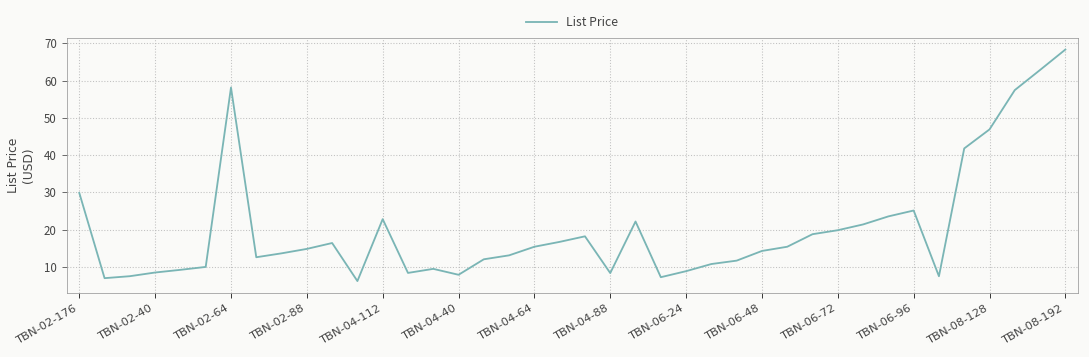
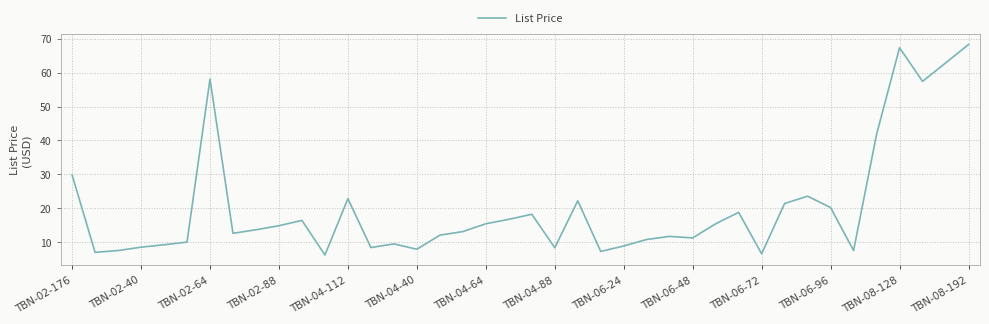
  {
    "TBN-02-176": 30,
    "TBN-02-40": 8,
    "TBN-02-64": 58,
    "TBN-02-88": 15,
    "TBN-04-112": 23,
    "TBN-04-40": 8,
    "TBN-04-64": 15,
    "TBN-04-88": 8,
    "TBN-06-24": 9,
-   "TBN-06-48": 14,
-   "TBN-06-72": 20,
-   "TBN-06-96": 25,
-   "TBN-08-128": 47,
+   "TBN-06-48": 11,
+   "TBN-06-72": 7,
+   "TBN-06-96": 20,
+   "TBN-08-128": 67,
    "TBN-08-192": 68
  }
